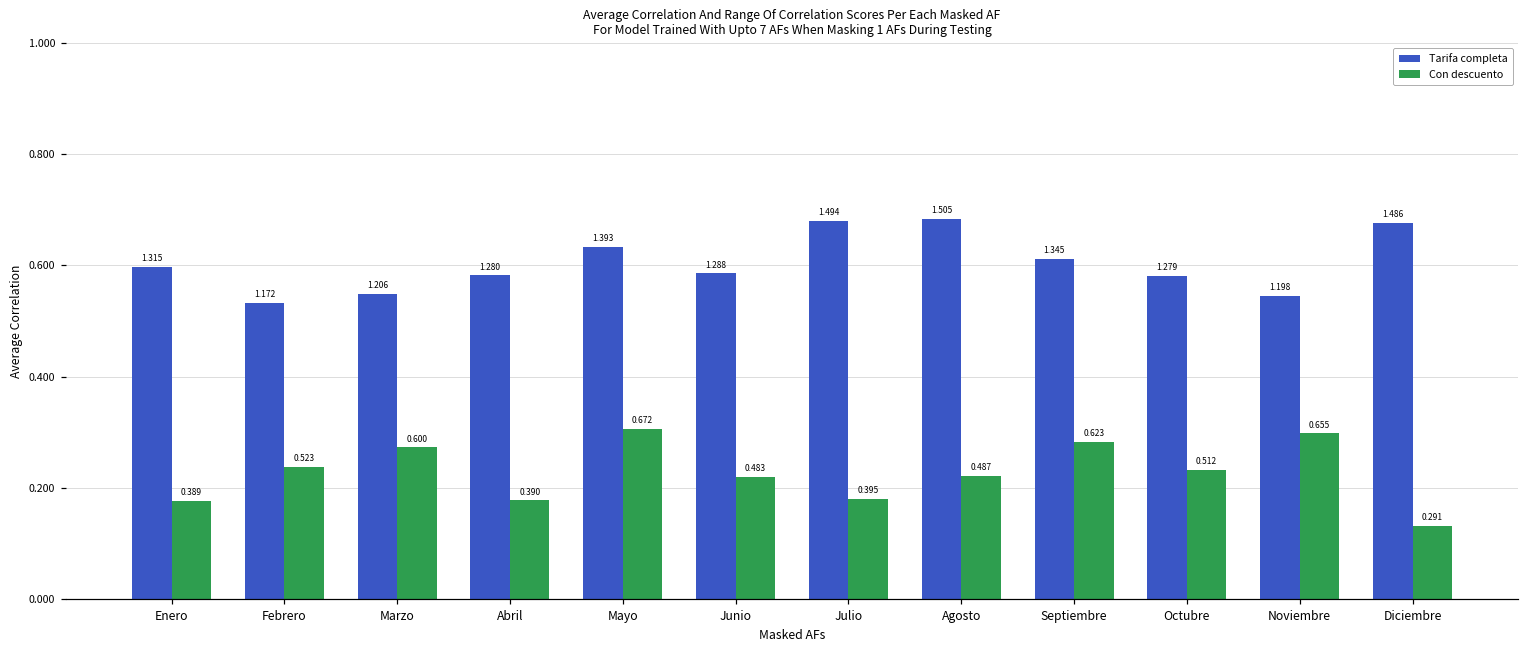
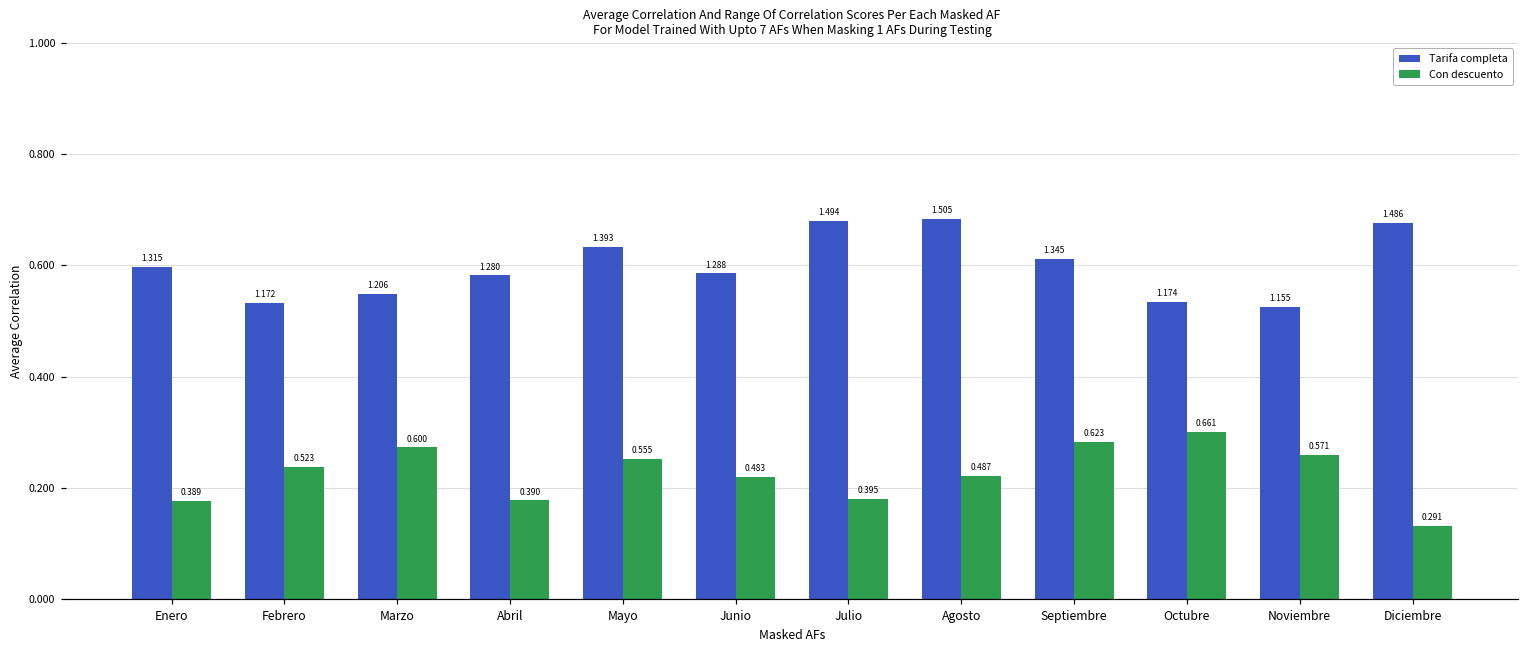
  {
    "Tarifa completa": {
-     "Octubre": 1.279,
-     "Noviembre": 1.198
+     "Octubre": 1.174,
+     "Noviembre": 1.155
    },
    "Con descuento": {
-     "Mayo": 0.672,
-     "Octubre": 0.512,
-     "Noviembre": 0.655
+     "Mayo": 0.555,
+     "Octubre": 0.661,
+     "Noviembre": 0.571
    }
  }
